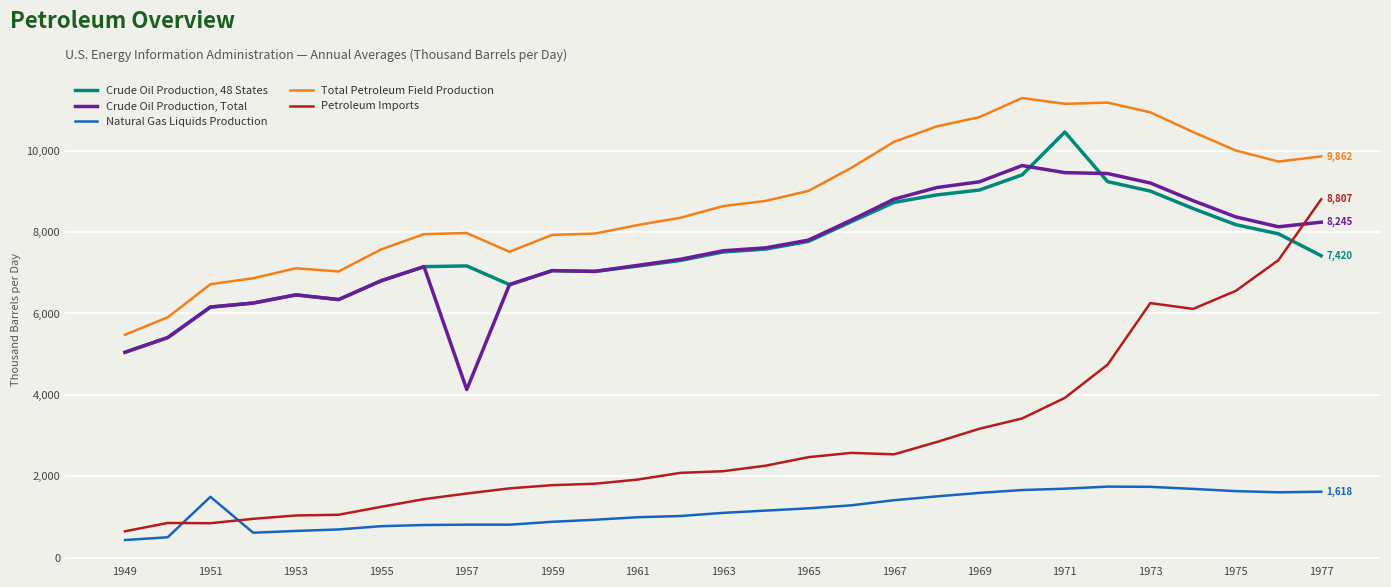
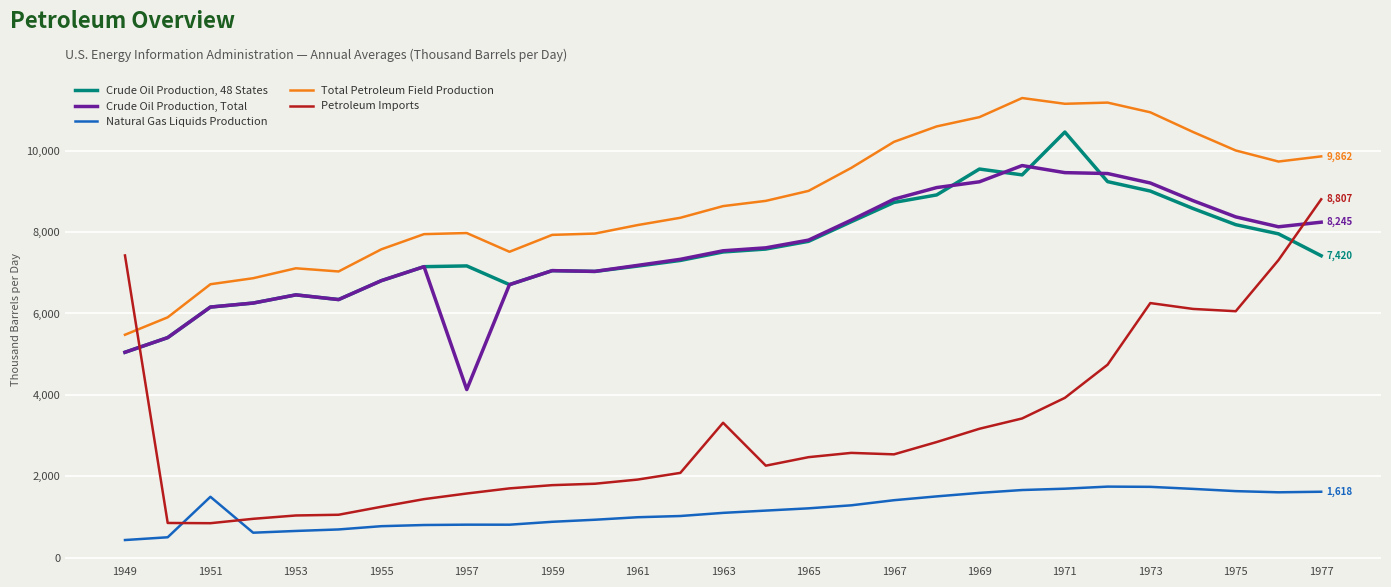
  {
    "Crude Oil Production, 48 States": {
      "1957": "7,200",
      "1967": "8,700",
-     "1969": "9,000",
+     "1969": "9,600",
      "1971": "10,500",
      "1973": "9,000",
      "1975": "8,200"
    },
    "Crude Oil Production, Total": {
      "1977": "8,245"
    },
    "Natural Gas Liquids Production": {
      "1977": "1,618"
    },
    "Total Petroleum Field Production": {
      "1977": "9,862"
    },
    "Petroleum Imports": {
-     "1949": "600",
+     "1949": "7,400",
      "1951": "800",
      "1953": "1,000",
      "1955": "1,200",
      "1957": "1,600",
      "1959": "1,800",
      "1961": "1,900",
-     "1963": "2,100",
+     "1963": "3,300",
      "1965": "2,500",
      "1967": "2,500",
      "1969": "3,200",
      "1971": "3,900",
      "1973": "6,300",
-     "1975": "6,600"
+     "1975": "6,100"
    }
  }
